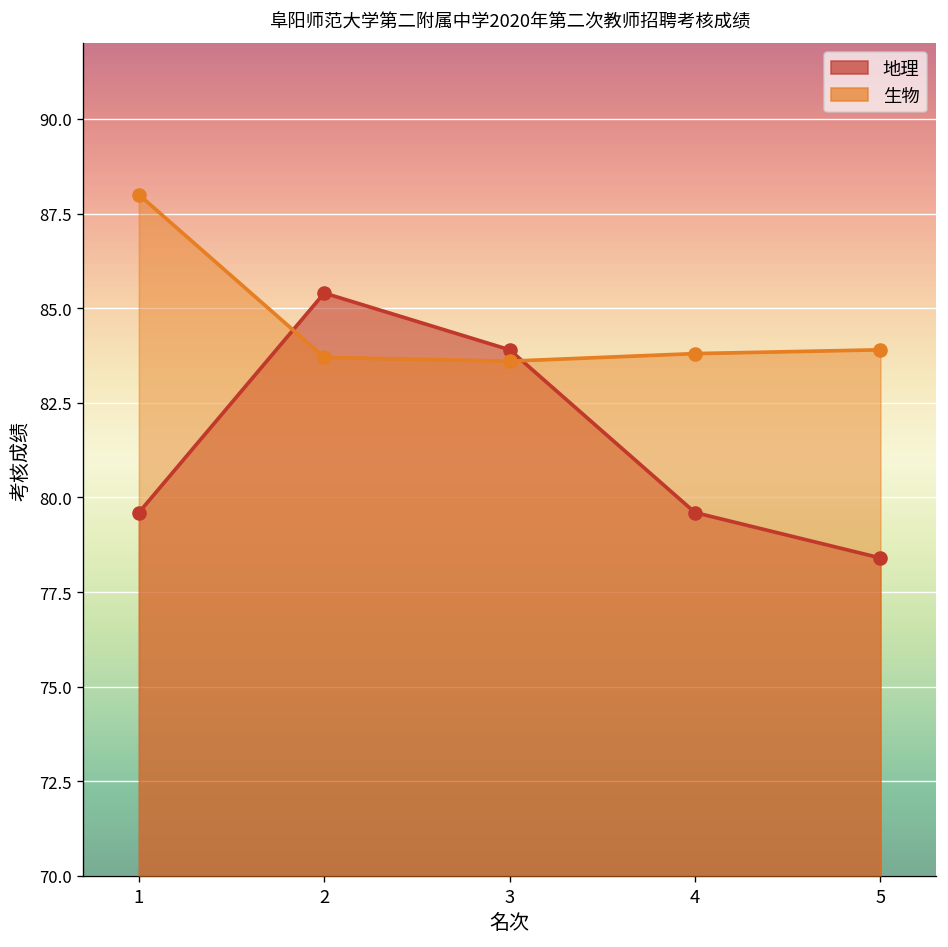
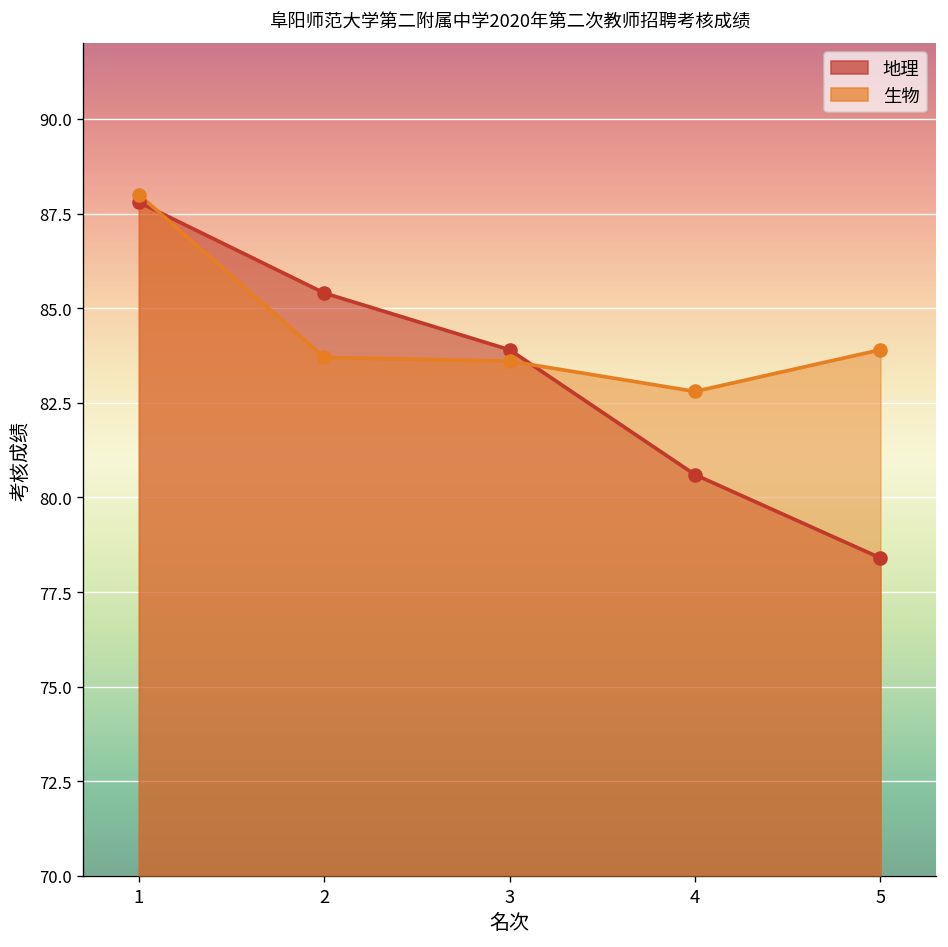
  {
    "地理": {
-     "1": 79.6,
+     "1": 87.8,
      "2": 85.4,
      "3": 83.9,
-     "4": 79.6,
+     "4": 80.6,
      "5": 78.4
    },
    "生物": {
      "1": 88.0,
      "2": 83.7,
      "3": 83.6,
-     "4": 83.8,
+     "4": 82.8,
      "5": 83.9
    }
  }
